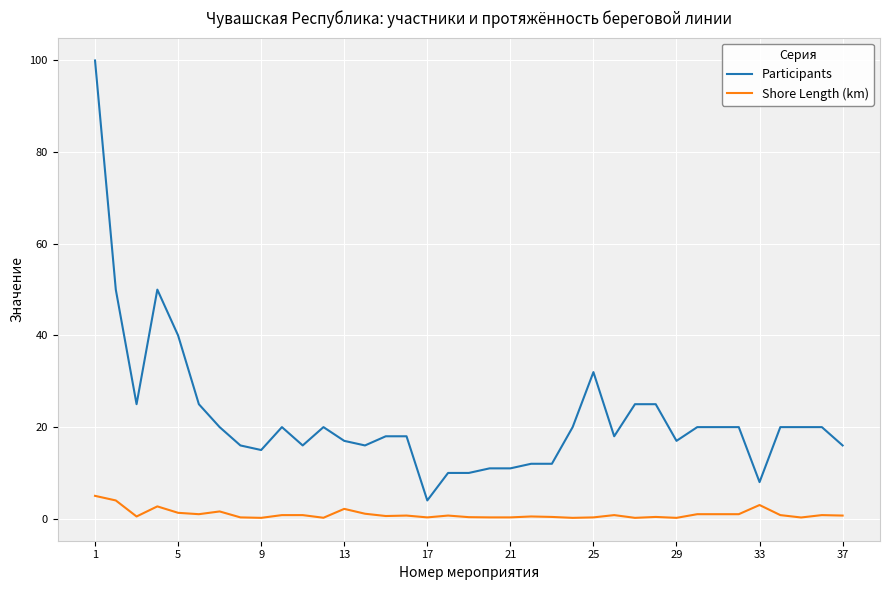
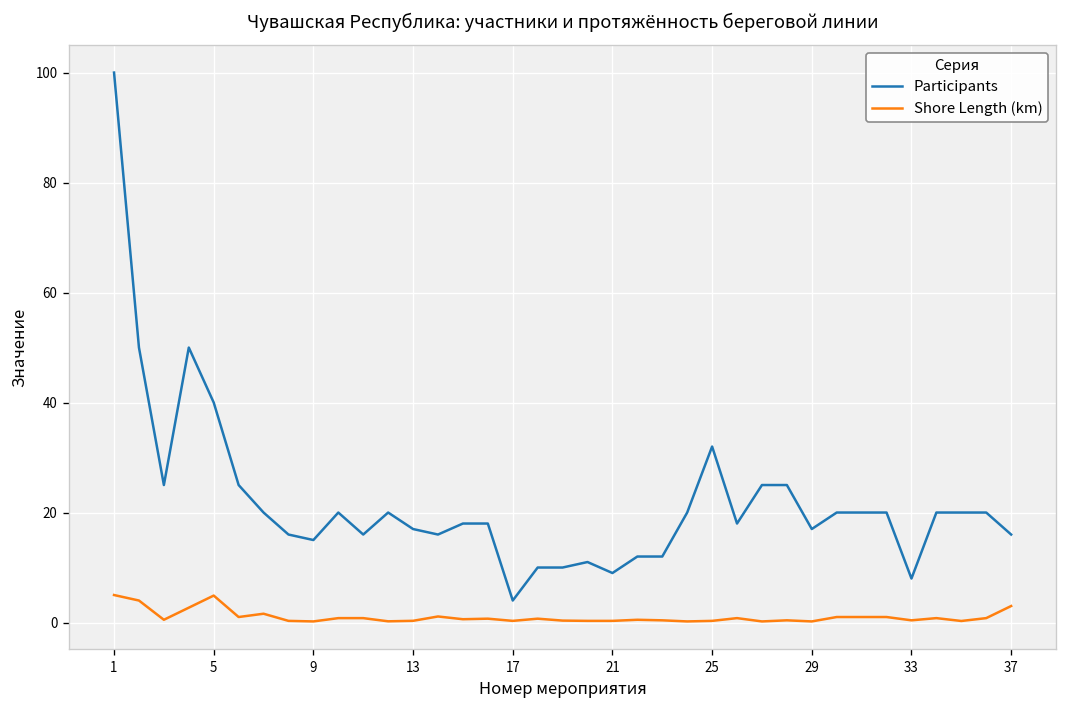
  {
    "Participants": {
      "1": 100,
      "5": 40,
      "9": 15,
      "13": 17,
      "17": 4,
-     "21": 11,
+     "21": 9,
      "25": 32,
      "29": 17,
      "33": 8,
      "37": 16
    },
    "Shore Length (km)": {
      "1": 5,
-     "5": 1,
+     "5": 5,
      "9": 0,
-     "13": 2,
+     "13": 0,
      "17": 0,
      "21": 0,
      "25": 0,
      "29": 0,
-     "33": 3,
-     "37": 1
+     "33": 0,
+     "37": 3
    }
  }
